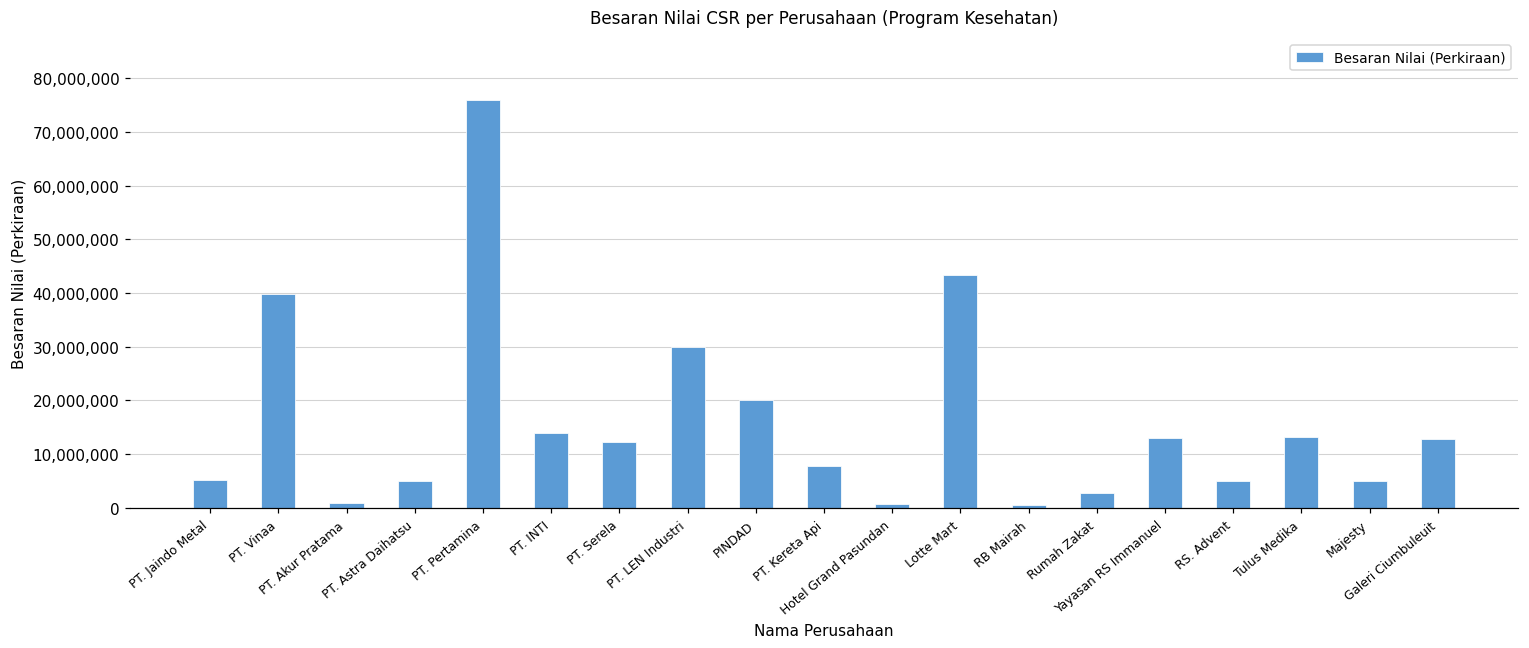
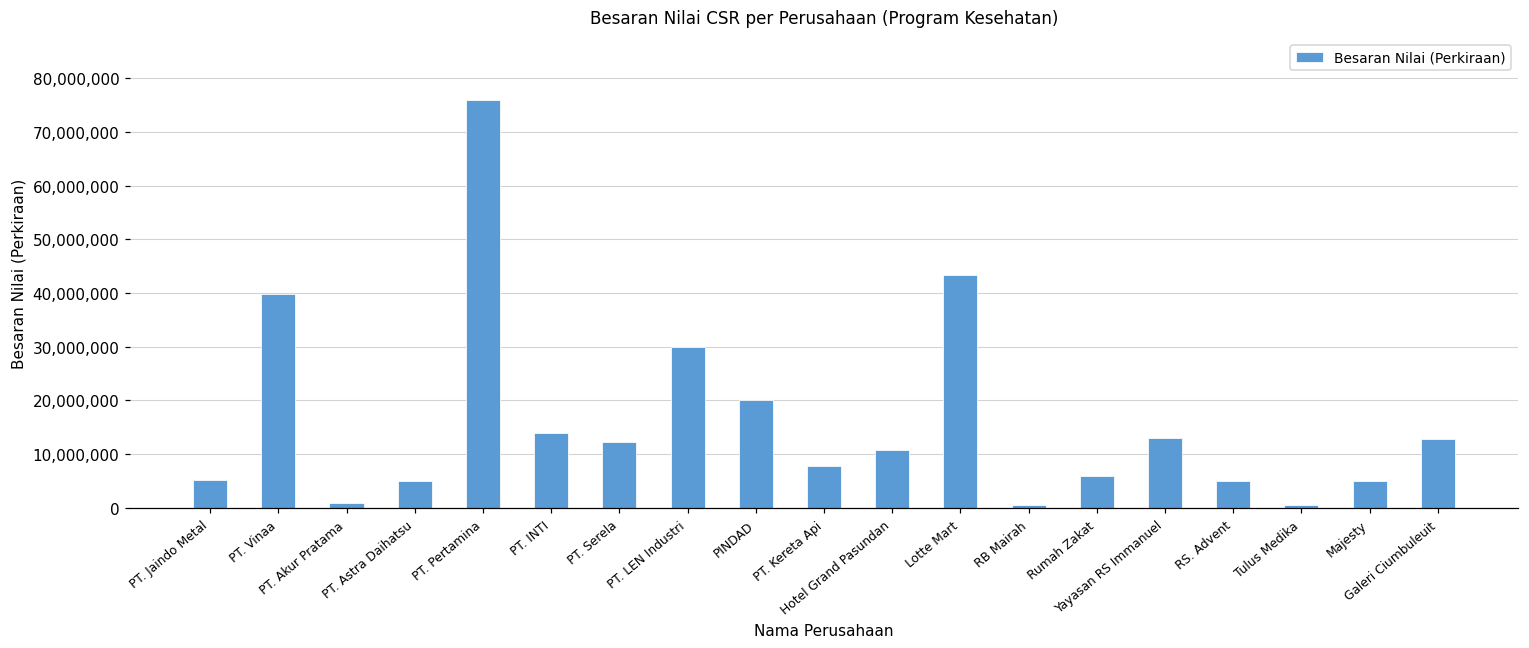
  {
    "PT. Jaindo Metal": "5,000,000",
    "PT. Vinaa": "40,000,000",
    "PT. Akur Pratama": "1,000,000",
    "PT. Astra Daihatsu": "5,000,000",
    "PT. Pertamina": "76,000,000",
    "PT. INTI": "14,000,000",
    "PT. Serela": "12,000,000",
    "PT. LEN Industri": "30,000,000",
    "PINDAD": "20,000,000",
    "PT. Kereta Api": "8,000,000",
-   "Hotel Grand Pasundan": "1,000,000",
+   "Hotel Grand Pasundan": "11,000,000",
    "Lotte Mart": "43,000,000",
-   "Rumah Zakat": "3,000,000",
+   "Rumah Zakat": "6,000,000",
    "Yayasan RS Immanuel": "13,000,000",
    "RS. Advent": "5,000,000",
-   "Tulus Medika": "13,000,000",
+   "Tulus Medika": "1,000,000",
    "Majesty": "5,000,000",
    "Galeri Ciumbuleuit": "13,000,000"
  }
